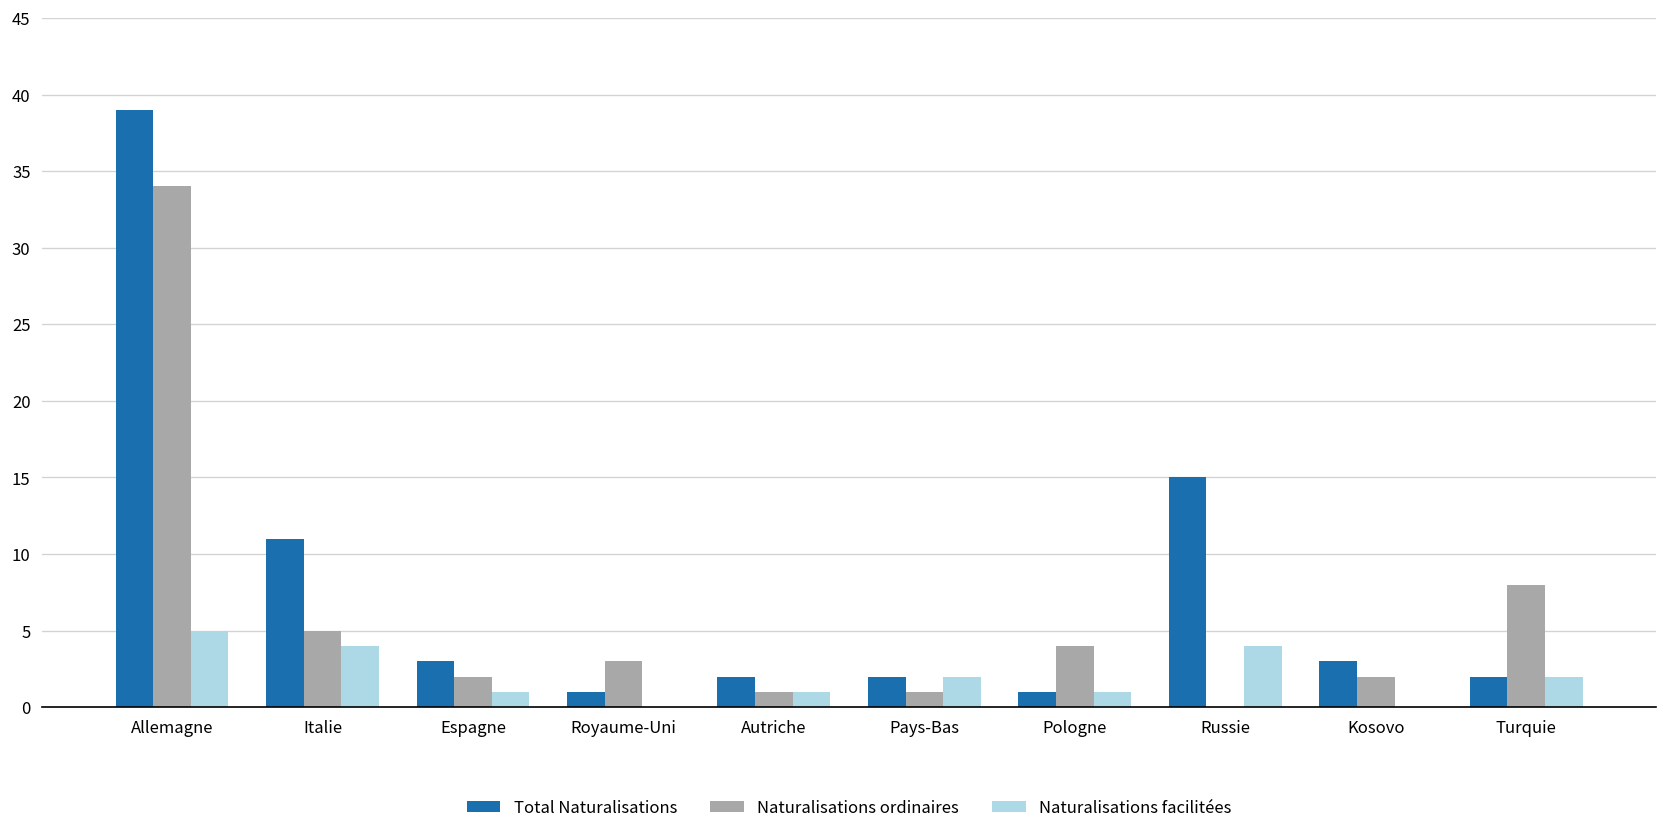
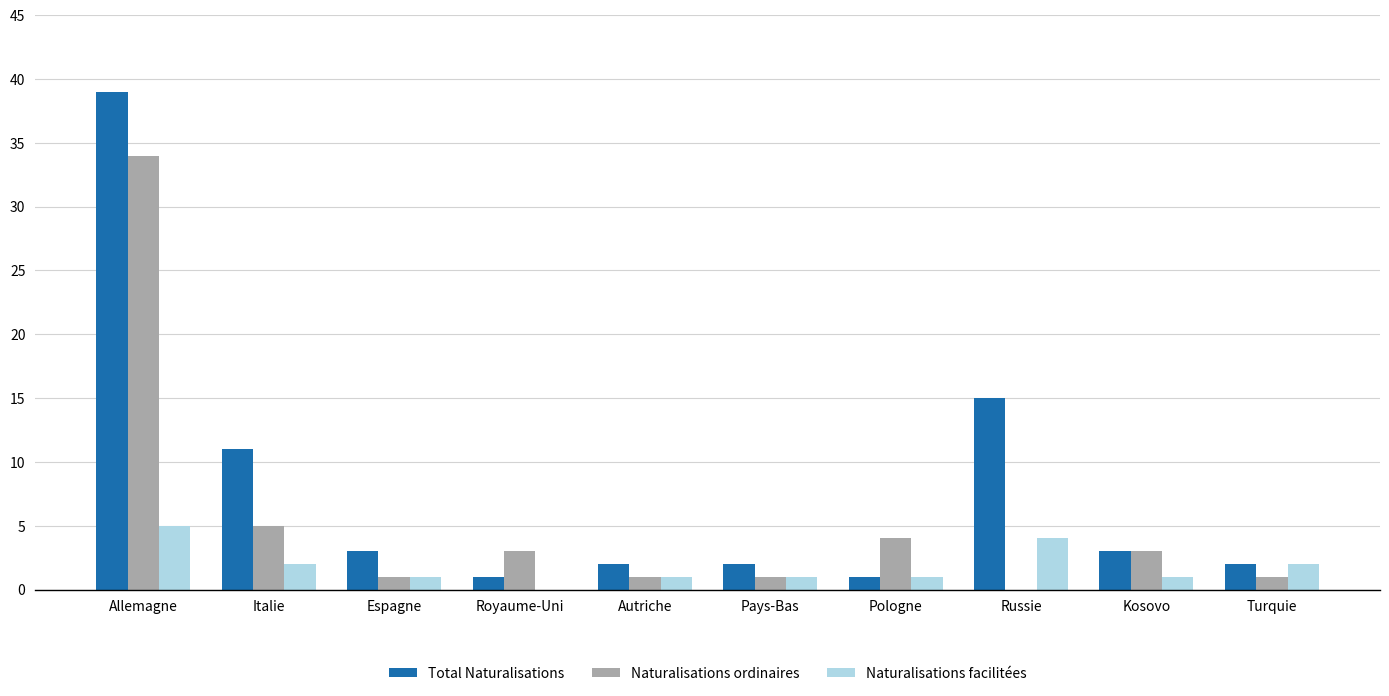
  {
    "Total Naturalisations": {
      "Allemagne": 39,
      "Italie": 11,
      "Espagne": 3,
      "Royaume-Uni": 1,
      "Autriche": 2,
      "Pays-Bas": 2,
      "Pologne": 1,
      "Russie": 15,
      "Kosovo": 3,
      "Turquie": 2
    },
    "Naturalisations ordinaires": {
      "Allemagne": 34,
      "Italie": 5,
-     "Espagne": 2,
+     "Espagne": 1,
      "Royaume-Uni": 3,
      "Autriche": 1,
      "Pays-Bas": 1,
      "Pologne": 4,
      "Russie": 0,
-     "Kosovo": 2,
-     "Turquie": 8
+     "Kosovo": 3,
+     "Turquie": 1
    },
    "Naturalisations facilitées": {
      "Allemagne": 5,
-     "Italie": 4,
+     "Italie": 2,
      "Espagne": 1,
      "Royaume-Uni": 0,
      "Autriche": 1,
-     "Pays-Bas": 2,
+     "Pays-Bas": 1,
      "Pologne": 1,
      "Russie": 4,
-     "Kosovo": 0,
+     "Kosovo": 1,
      "Turquie": 2
    }
  }
